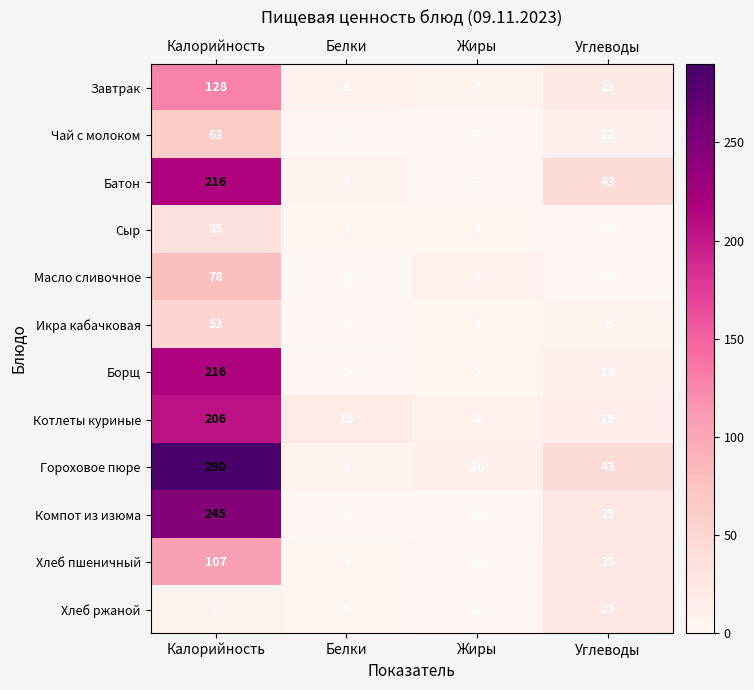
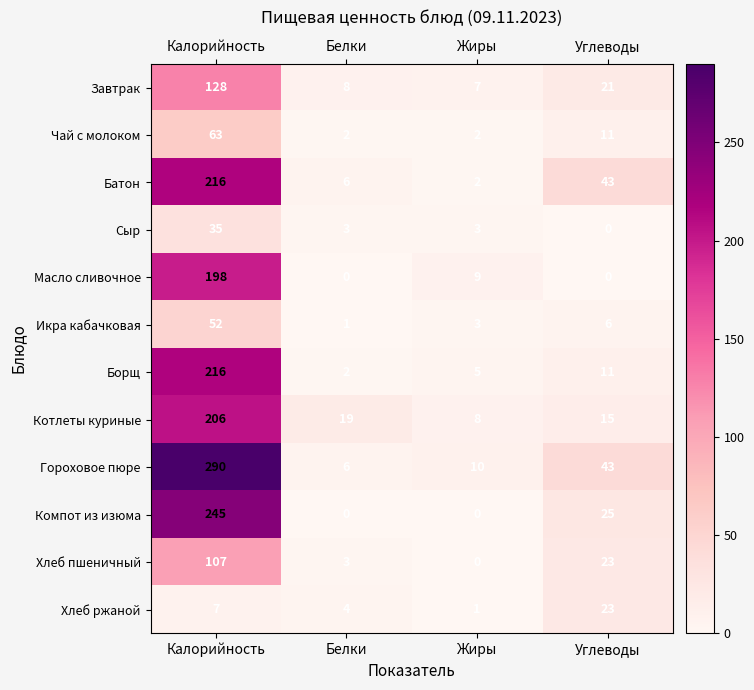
  {
    "Завтрак": {
      "Калорийность": 128
    },
    "Чай с молоком": {
      "Калорийность": 63
    },
    "Батон": {
      "Калорийность": 216
    },
    "Масло сливочное": {
-     "Калорийность": 78
+     "Калорийность": 198
    },
    "Борщ": {
      "Калорийность": 216
    },
    "Котлеты куриные": {
      "Калорийность": 206
    },
    "Гороховое пюре": {
      "Калорийность": 290
    },
    "Компот из изюма": {
      "Калорийность": 245
    },
    "Хлеб пшеничный": {
      "Калорийность": 107
    }
  }
